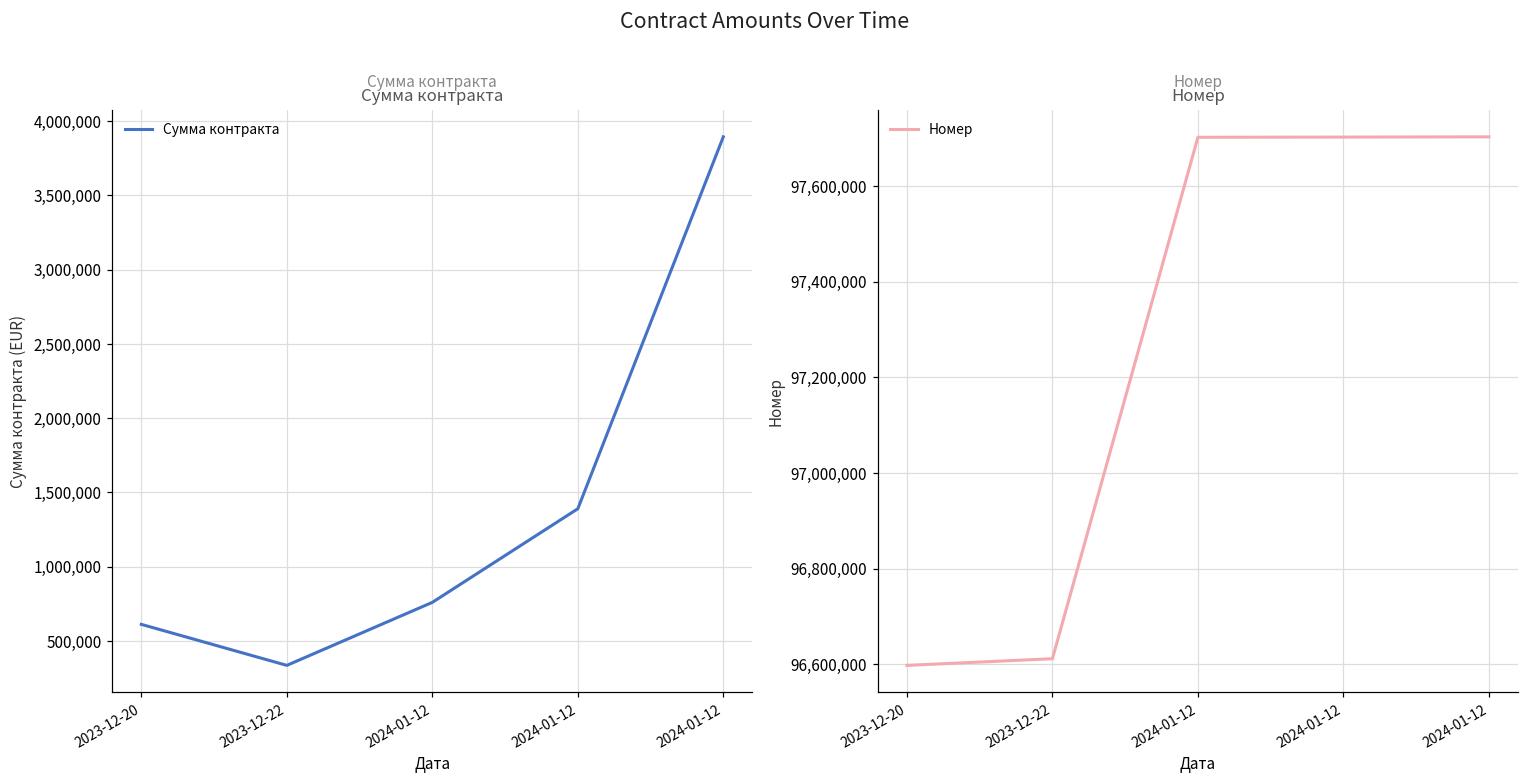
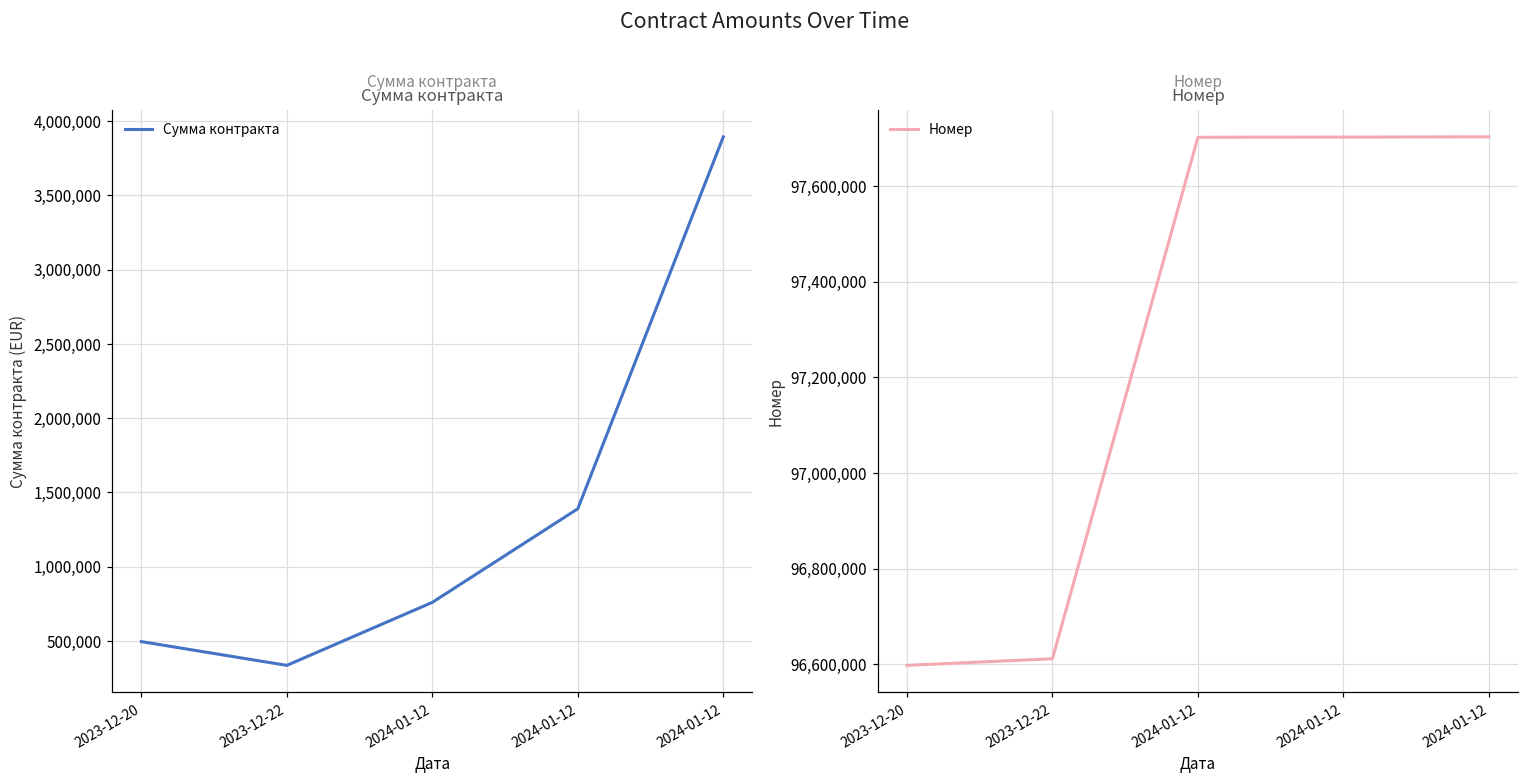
  {
    "Сумма контракта": {
-     "2023-12-20": "610,000",
+     "2023-12-20": "500,000",
      "2023-12-22": "340,000"
    },
    "Номер": {
      "2023-12-20": "96,600,000",
      "2023-12-22": "96,610,000"
    }
  }
